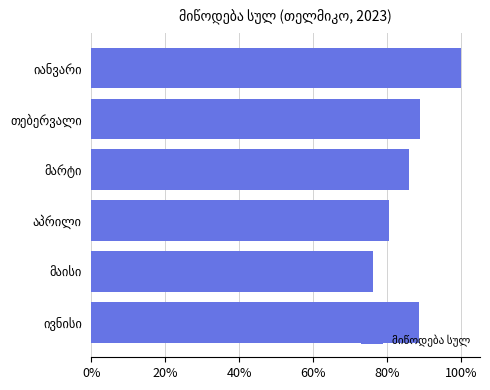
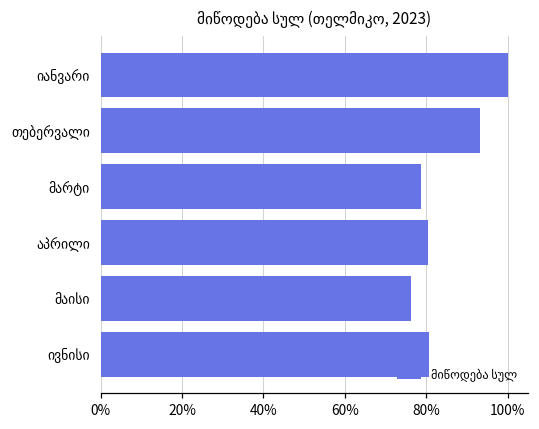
  {
    "იანვარი": "100%",
-   "თებერვალი": "89%",
-   "მარტი": "86%",
+   "თებერვალი": "93%",
+   "მარტი": "79%",
    "აპრილი": "80%",
    "მაისი": "76%",
-   "ივნისი": "89%"
+   "ივნისი": "81%"
  }
